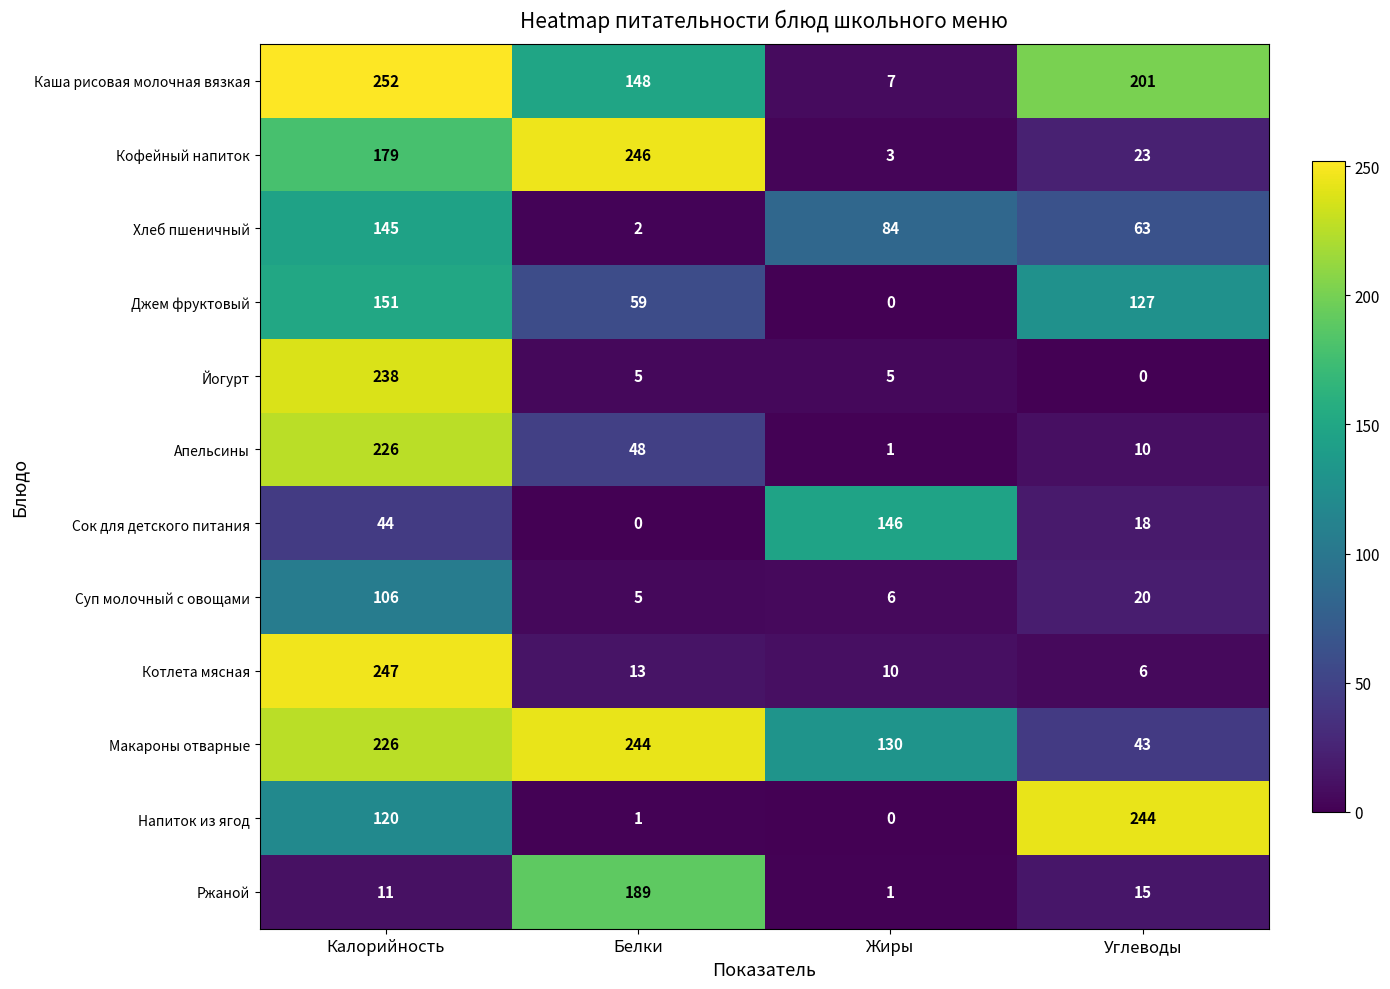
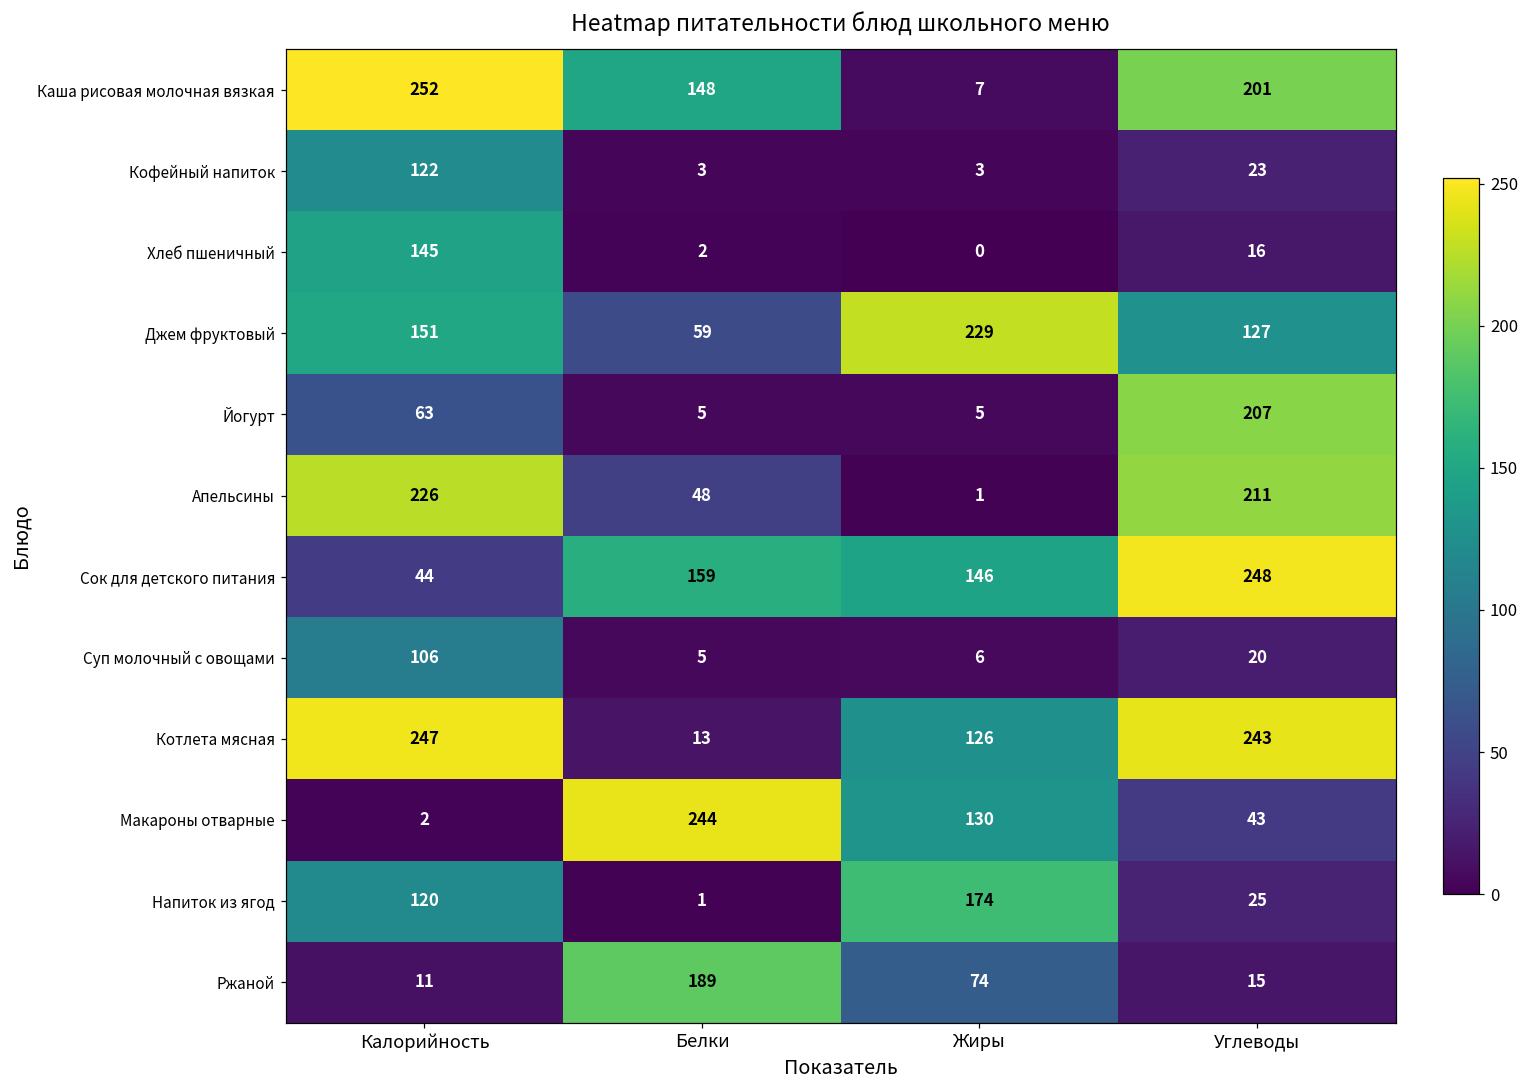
  {
    "Каша рисовая молочная вязкая": {
      "Калорийность": 252,
      "Белки": 148,
      "Жиры": 7,
      "Углеводы": 201
    },
    "Кофейный напиток": {
-     "Калорийность": 179,
-     "Белки": 246,
+     "Калорийность": 122,
+     "Белки": 3,
      "Жиры": 3,
      "Углеводы": 23
    },
    "Хлеб пшеничный": {
      "Калорийность": 145,
      "Белки": 2,
-     "Жиры": 84,
-     "Углеводы": 63
+     "Жиры": 0,
+     "Углеводы": 16
    },
    "Джем фруктовый": {
      "Калорийность": 151,
      "Белки": 59,
-     "Жиры": 0,
+     "Жиры": 229,
      "Углеводы": 127
    },
    "Йогурт": {
-     "Калорийность": 238,
+     "Калорийность": 63,
      "Белки": 5,
      "Жиры": 5,
-     "Углеводы": 0
+     "Углеводы": 207
    },
    "Апельсины": {
      "Калорийность": 226,
      "Белки": 48,
      "Жиры": 1,
-     "Углеводы": 10
+     "Углеводы": 211
    },
    "Сок для детского питания": {
      "Калорийность": 44,
-     "Белки": 0,
+     "Белки": 159,
      "Жиры": 146,
-     "Углеводы": 18
+     "Углеводы": 248
    },
    "Суп молочный с овощами": {
      "Калорийность": 106,
      "Белки": 5,
      "Жиры": 6,
      "Углеводы": 20
    },
    "Котлета мясная": {
      "Калорийность": 247,
      "Белки": 13,
-     "Жиры": 10,
-     "Углеводы": 6
+     "Жиры": 126,
+     "Углеводы": 243
    },
    "Макароны отварные": {
-     "Калорийность": 226,
+     "Калорийность": 2,
      "Белки": 244,
      "Жиры": 130,
      "Углеводы": 43
    },
    "Напиток из ягод": {
      "Калорийность": 120,
      "Белки": 1,
-     "Жиры": 0,
-     "Углеводы": 244
+     "Жиры": 174,
+     "Углеводы": 25
    },
    "Ржаной": {
      "Калорийность": 11,
      "Белки": 189,
-     "Жиры": 1,
+     "Жиры": 74,
      "Углеводы": 15
    }
  }
